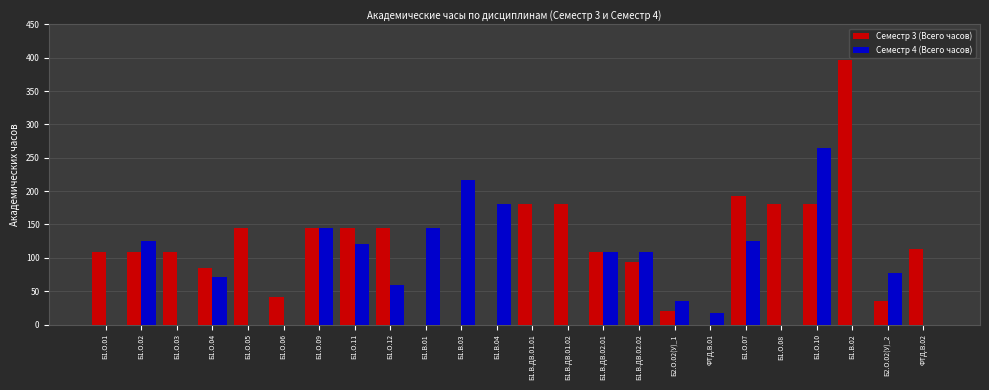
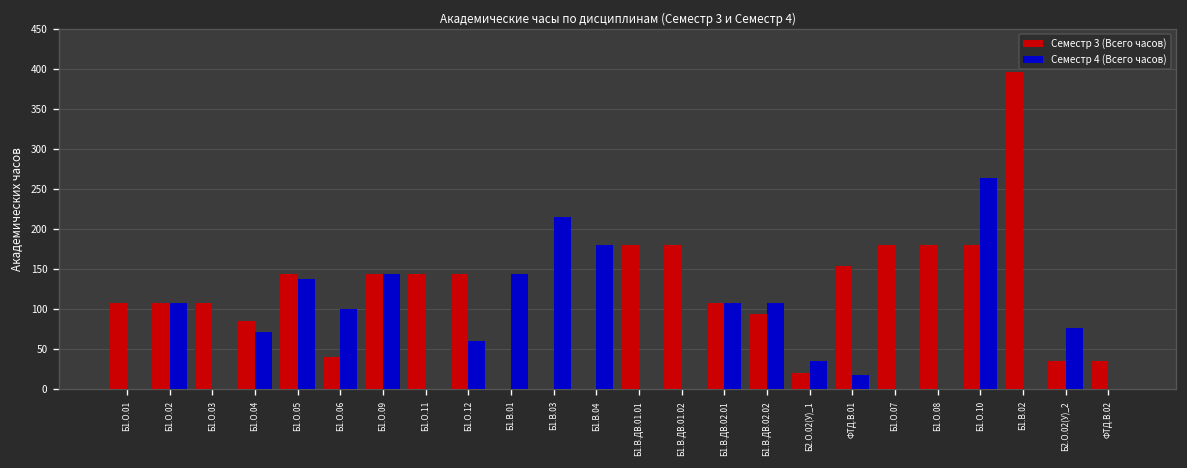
  {
    "Семестр 3 (Всего часов)": {
      "Б1.О.01": 110,
      "Б1.О.02": 110,
      "Б1.О.03": 110,
      "Б1.О.04": 90,
      "Б1.О.05": 140,
      "Б1.О.06": 40,
      "Б1.О.09": 140,
      "Б1.О.11": 140,
      "Б1.О.12": 140,
      "Б1.В.01": 0,
      "Б1.В.03": 0,
      "Б1.В.04": 0,
      "Б1.В.ДВ.01.01": 180,
      "Б1.В.ДВ.01.02": 180,
      "Б1.В.ДВ.02.01": 110,
      "Б1.В.ДВ.02.02": 90,
      "Б2.О.02(У)_1": 20,
-     "ФТД.В.01": 0,
-     "Б1.О.07": 190,
+     "ФТД.В.01": 150,
+     "Б1.О.07": 180,
      "Б1.О.08": 180,
      "Б1.О.10": 180,
      "Б1.В.02": 400,
      "Б2.О.02(У)_2": 40,
-     "ФТД.В.02": 110
+     "ФТД.В.02": 40
    },
    "Семестр 4 (Всего часов)": {
      "Б1.О.01": 0,
-     "Б1.О.02": 130,
+     "Б1.О.02": 110,
      "Б1.О.03": 0,
      "Б1.О.04": 70,
-     "Б1.О.05": 0,
-     "Б1.О.06": 0,
+     "Б1.О.05": 140,
+     "Б1.О.06": 100,
      "Б1.О.09": 140,
-     "Б1.О.11": 120,
+     "Б1.О.11": 0,
      "Б1.О.12": 60,
      "Б1.В.01": 140,
      "Б1.В.03": 220,
      "Б1.В.04": 180,
      "Б1.В.ДВ.01.01": 0,
      "Б1.В.ДВ.01.02": 0,
      "Б1.В.ДВ.02.01": 110,
      "Б1.В.ДВ.02.02": 110,
      "Б2.О.02(У)_1": 40,
      "ФТД.В.01": 20,
-     "Б1.О.07": 130,
+     "Б1.О.07": 0,
      "Б1.О.08": 0,
      "Б1.О.10": 260,
      "Б1.В.02": 0,
      "Б2.О.02(У)_2": 80,
      "ФТД.В.02": 0
    }
  }
